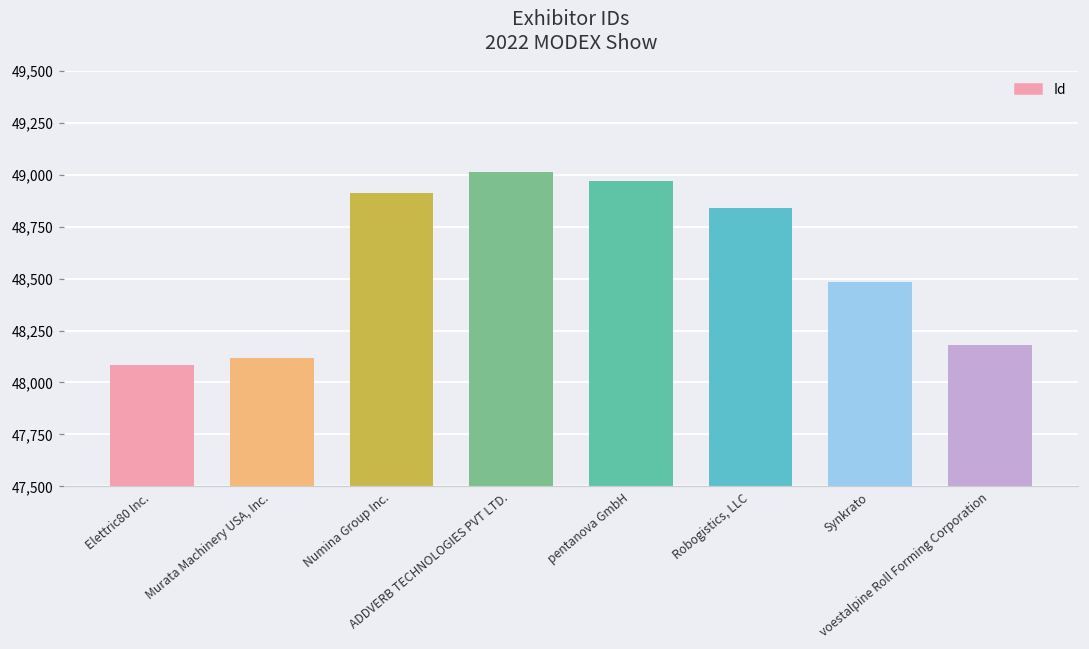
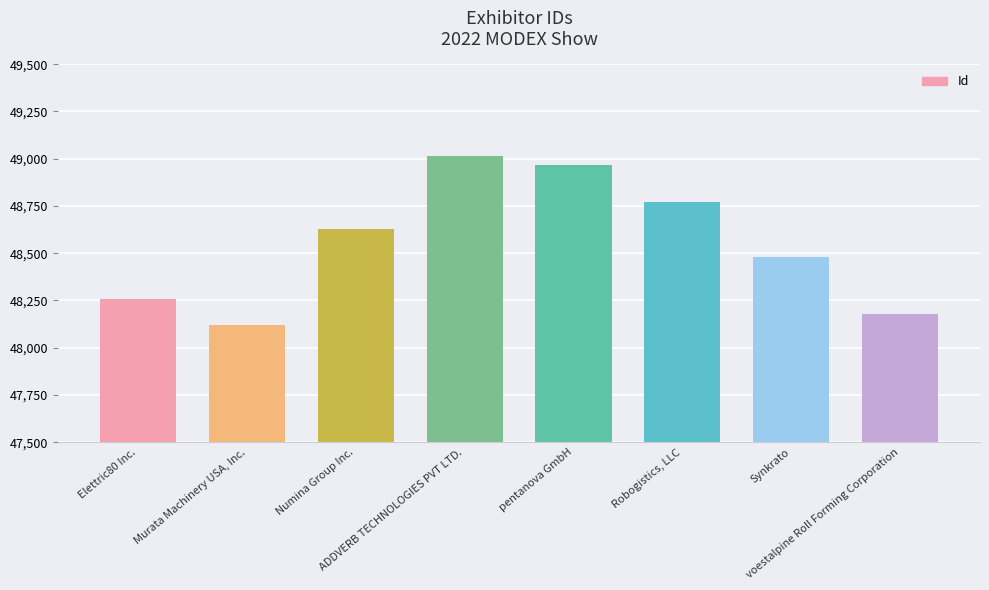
  {
-   "Elettric80 Inc.": "48,090",
+   "Elettric80 Inc.": "48,260",
    "Murata Machinery USA, Inc.": "48,120",
-   "Numina Group Inc.": "48,910",
+   "Numina Group Inc.": "48,630",
    "ADDVERB TECHNOLOGIES PVT LTD.": "49,010",
    "pentanova GmbH": "48,970",
-   "Robogistics, LLC": "48,840",
+   "Robogistics, LLC": "48,770",
    "Synkrato": "48,480",
    "voestalpine Roll Forming Corporation": "48,180"
  }
